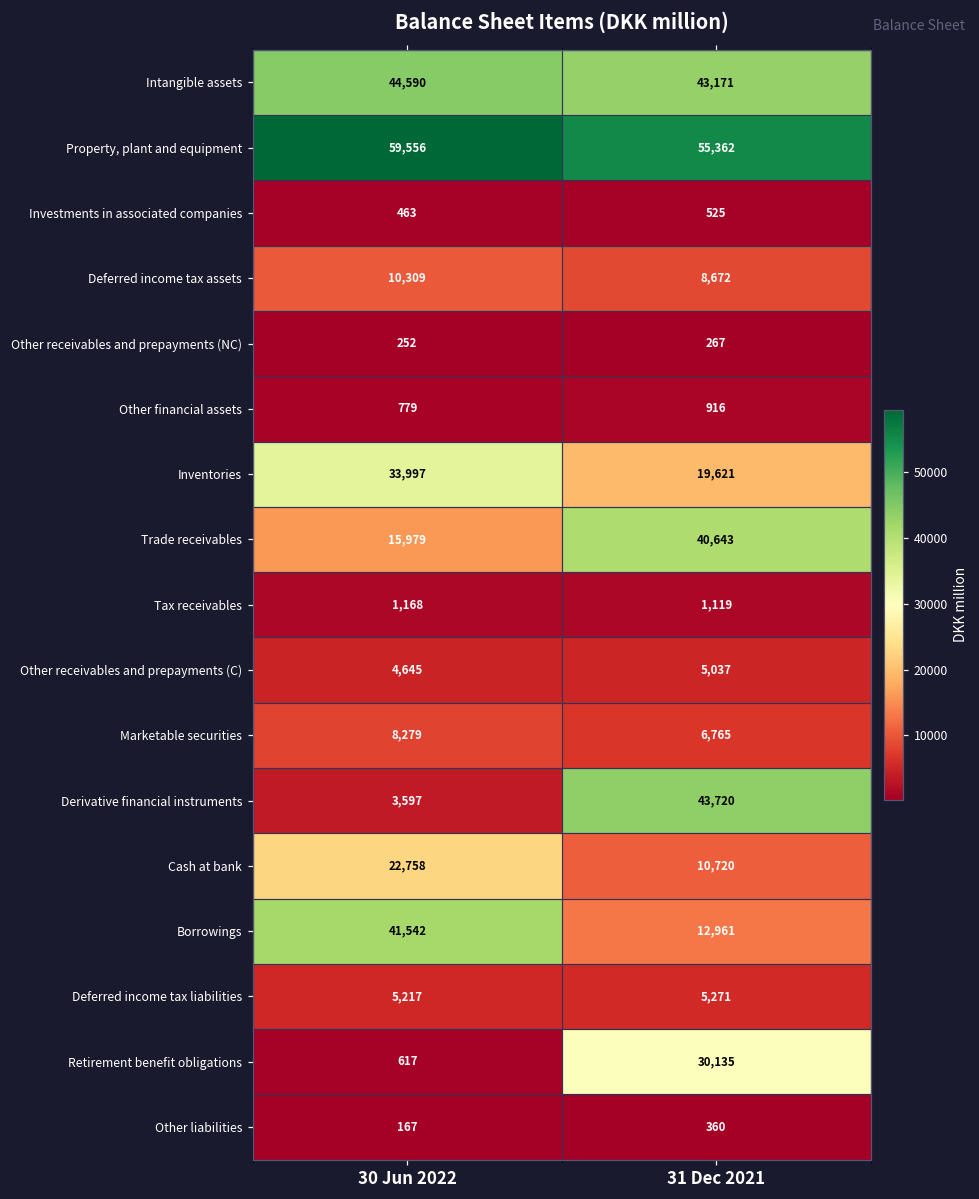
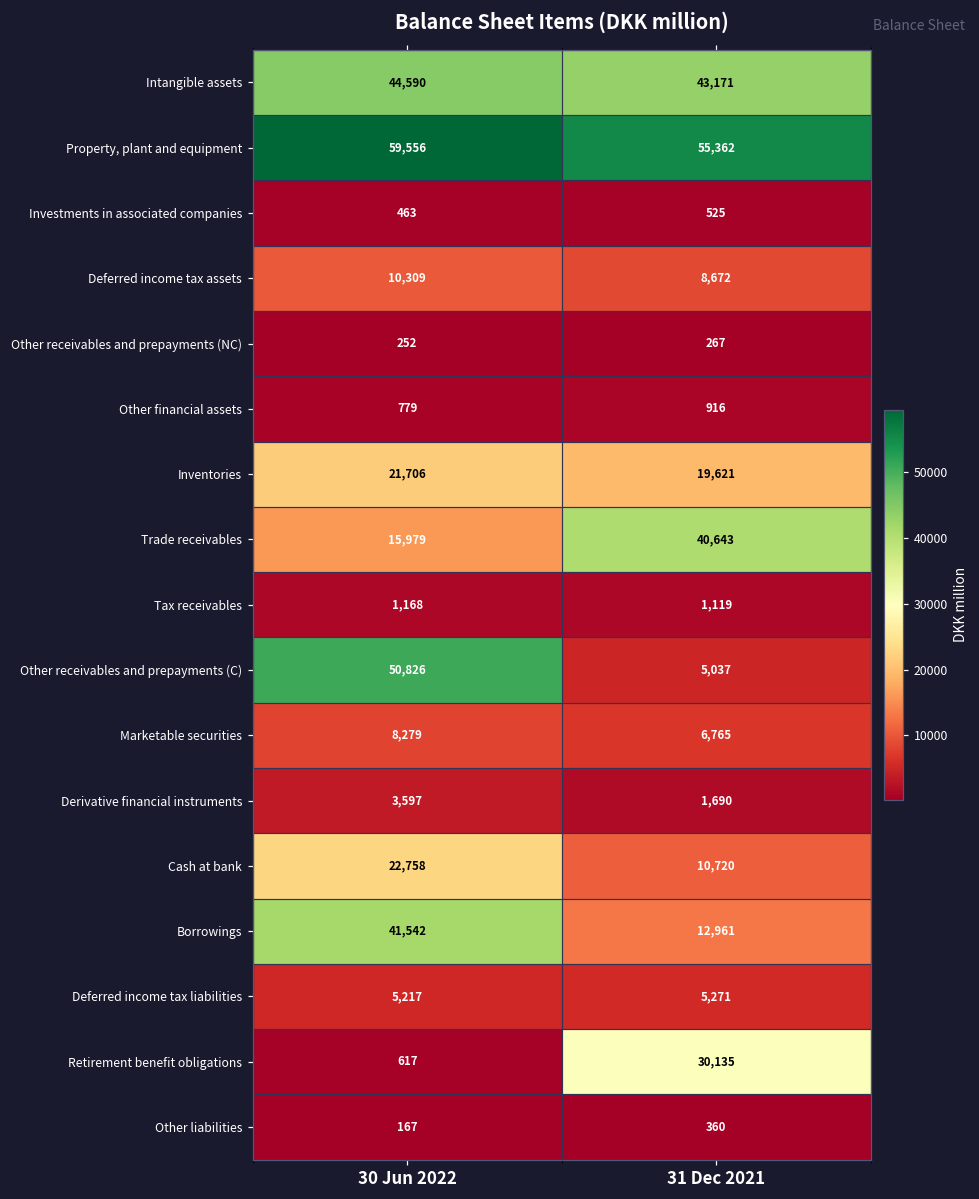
  {
    "Intangible assets": {
      "30 Jun 2022": "44,590",
      "31 Dec 2021": "43,171"
    },
    "Property, plant and equipment": {
      "30 Jun 2022": "59,556",
      "31 Dec 2021": "55,362"
    },
    "Investments in associated companies": {
      "30 Jun 2022": "463",
      "31 Dec 2021": "525"
    },
    "Deferred income tax assets": {
      "30 Jun 2022": "10,309",
      "31 Dec 2021": "8,672"
    },
    "Other receivables and prepayments (NC)": {
      "30 Jun 2022": "252",
      "31 Dec 2021": "267"
    },
    "Other financial assets": {
      "30 Jun 2022": "779",
      "31 Dec 2021": "916"
    },
    "Inventories": {
-     "30 Jun 2022": "33,997",
+     "30 Jun 2022": "21,706",
      "31 Dec 2021": "19,621"
    },
    "Trade receivables": {
      "30 Jun 2022": "15,979",
      "31 Dec 2021": "40,643"
    },
    "Tax receivables": {
      "30 Jun 2022": "1,168",
      "31 Dec 2021": "1,119"
    },
    "Other receivables and prepayments (C)": {
-     "30 Jun 2022": "4,645",
+     "30 Jun 2022": "50,826",
      "31 Dec 2021": "5,037"
    },
    "Marketable securities": {
      "30 Jun 2022": "8,279",
      "31 Dec 2021": "6,765"
    },
    "Derivative financial instruments": {
      "30 Jun 2022": "3,597",
-     "31 Dec 2021": "43,720"
+     "31 Dec 2021": "1,690"
    },
    "Cash at bank": {
      "30 Jun 2022": "22,758",
      "31 Dec 2021": "10,720"
    },
    "Borrowings": {
      "30 Jun 2022": "41,542",
      "31 Dec 2021": "12,961"
    },
    "Deferred income tax liabilities": {
      "30 Jun 2022": "5,217",
      "31 Dec 2021": "5,271"
    },
    "Retirement benefit obligations": {
      "30 Jun 2022": "617",
      "31 Dec 2021": "30,135"
    },
    "Other liabilities": {
      "30 Jun 2022": "167",
      "31 Dec 2021": "360"
    }
  }
